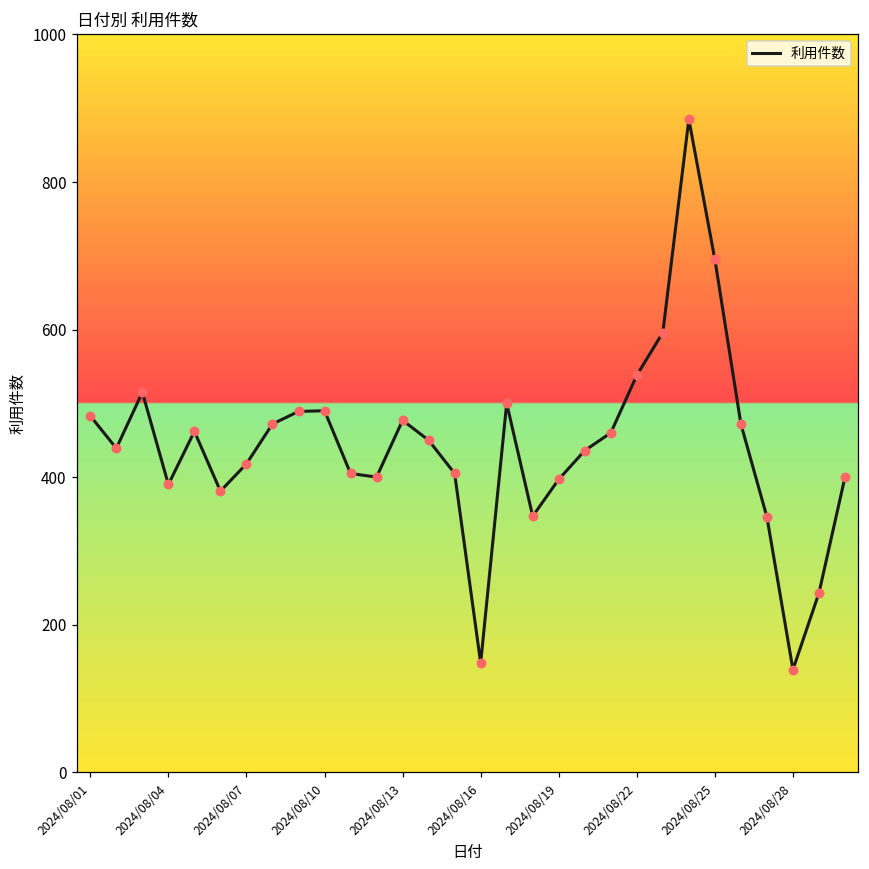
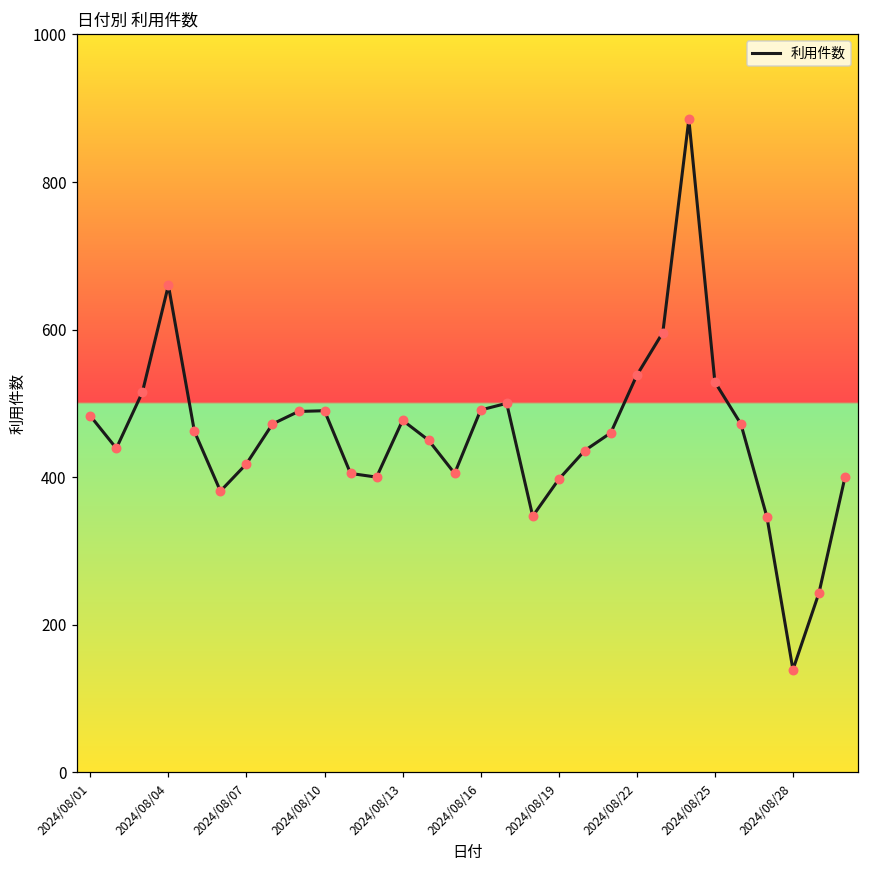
  {
    "2024/08/01": 480,
-   "2024/08/04": 390,
+   "2024/08/04": 660,
    "2024/08/07": 420,
    "2024/08/10": 490,
    "2024/08/13": 480,
-   "2024/08/16": 150,
+   "2024/08/16": 490,
    "2024/08/19": 400,
    "2024/08/22": 540,
-   "2024/08/25": 700,
+   "2024/08/25": 530,
    "2024/08/28": 140
  }
